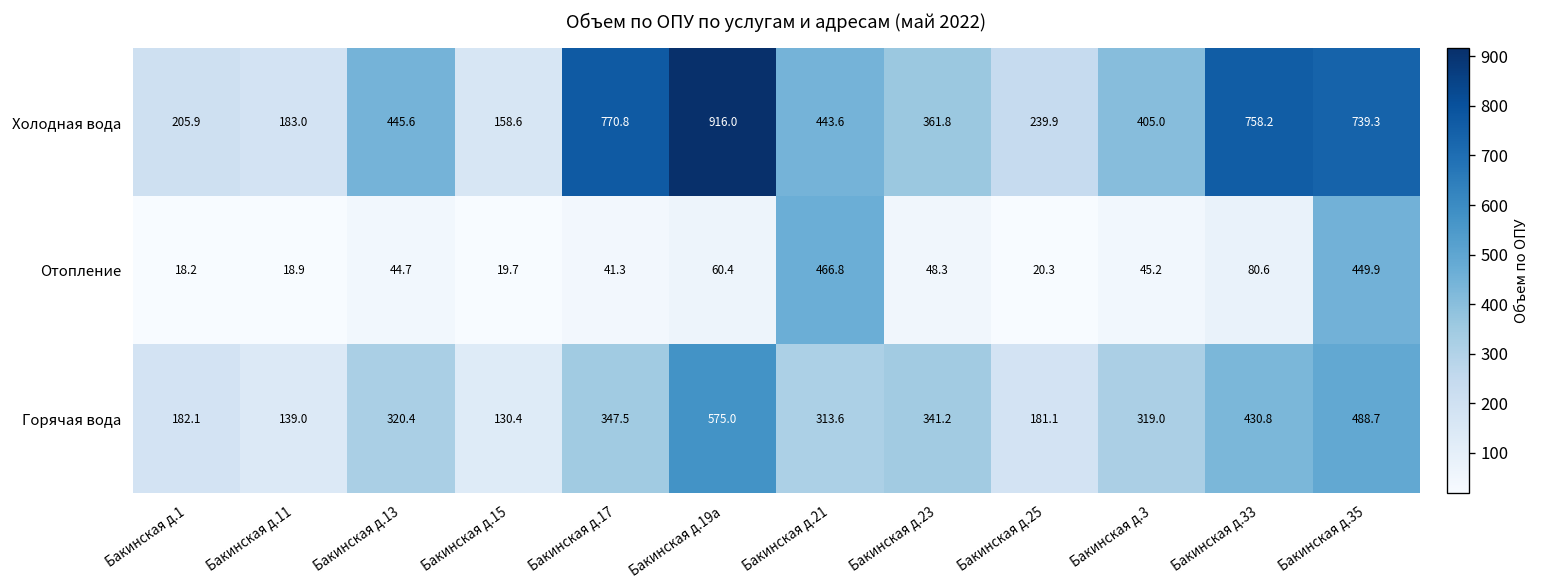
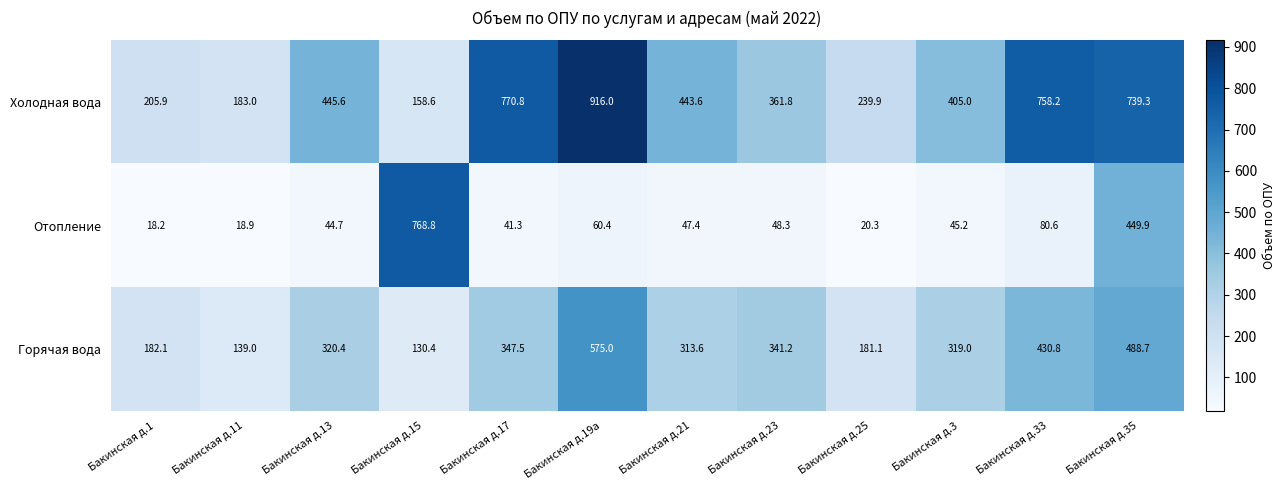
  {
    "Холодная вода": {
      "Бакинская д.1": 205.9,
      "Бакинская д.11": 183.0,
      "Бакинская д.13": 445.6,
      "Бакинская д.15": 158.6,
      "Бакинская д.17": 770.8,
      "Бакинская д.19а": 916.0,
      "Бакинская д.21": 443.6,
      "Бакинская д.23": 361.8,
      "Бакинская д.25": 239.9,
      "Бакинская д.3": 405.0,
      "Бакинская д.33": 758.2,
      "Бакинская д.35": 739.3
    },
    "Отопление": {
      "Бакинская д.1": 18.2,
      "Бакинская д.11": 18.9,
      "Бакинская д.13": 44.7,
-     "Бакинская д.15": 19.7,
+     "Бакинская д.15": 768.8,
      "Бакинская д.17": 41.3,
      "Бакинская д.19а": 60.4,
-     "Бакинская д.21": 466.8,
+     "Бакинская д.21": 47.4,
      "Бакинская д.23": 48.3,
      "Бакинская д.25": 20.3,
      "Бакинская д.3": 45.2,
      "Бакинская д.33": 80.6,
      "Бакинская д.35": 449.9
    },
    "Горячая вода": {
      "Бакинская д.1": 182.1,
      "Бакинская д.11": 139.0,
      "Бакинская д.13": 320.4,
      "Бакинская д.15": 130.4,
      "Бакинская д.17": 347.5,
      "Бакинская д.19а": 575.0,
      "Бакинская д.21": 313.6,
      "Бакинская д.23": 341.2,
      "Бакинская д.25": 181.1,
      "Бакинская д.3": 319.0,
      "Бакинская д.33": 430.8,
      "Бакинская д.35": 488.7
    }
  }
